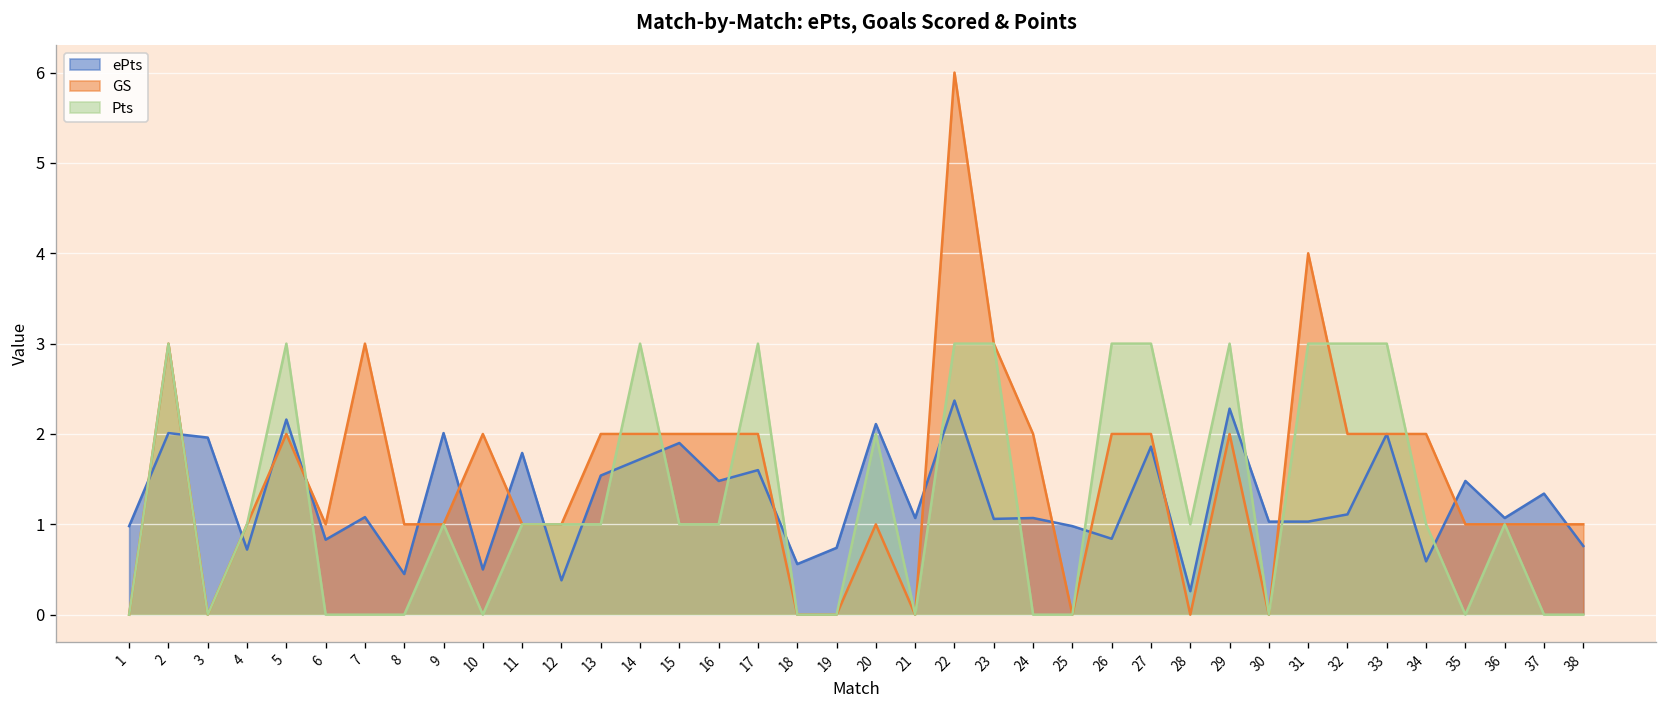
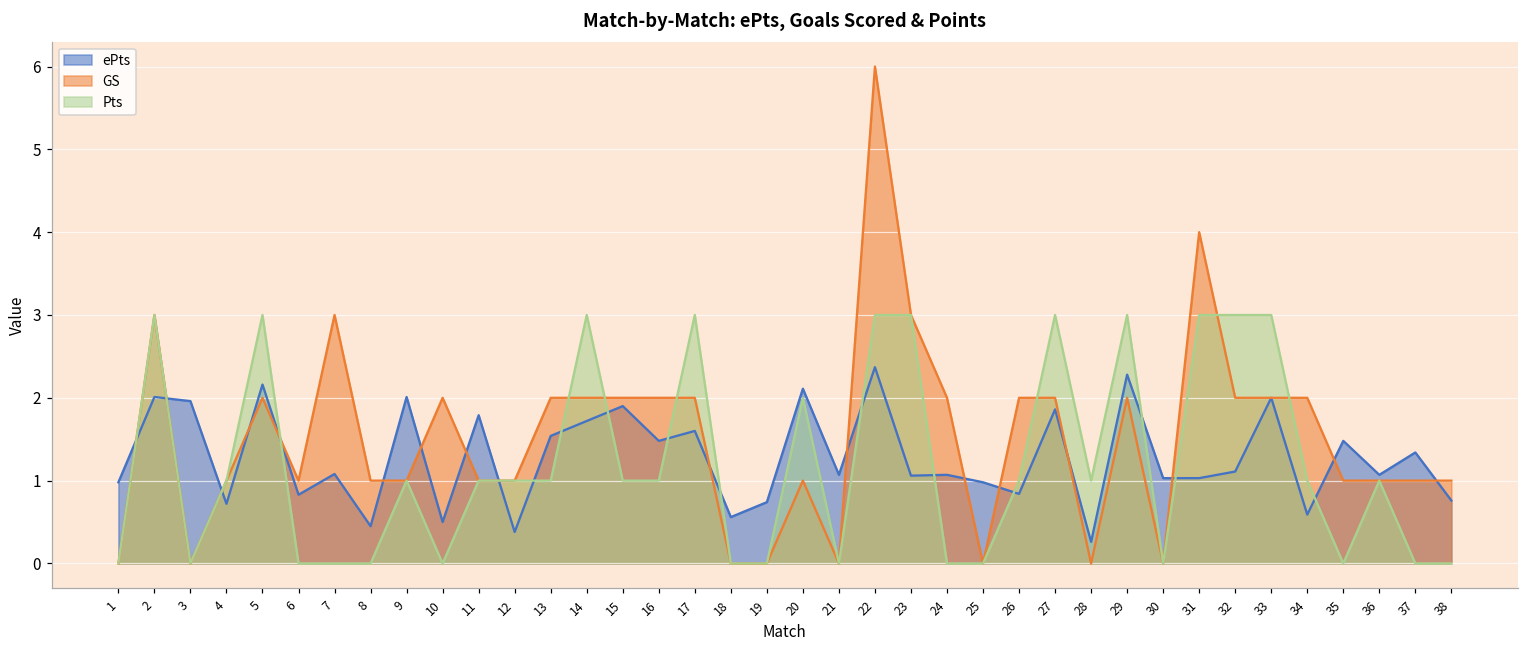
  {
    "ePts": {
      "1": 1,
      "2": 2,
      "3": 2.0,
      "4": 0.7,
      "5": 2.2,
      "6": 0.8,
      "7": 1.1,
      "8": 0.5,
      "9": 2,
      "10": 0.5,
      "11": 1.8,
      "12": 0.4,
      "13": 1.5,
      "14": 1.7,
      "15": 1.9,
      "16": 1.5,
      "17": 1.6,
      "18": 0.6,
      "19": 0.7,
      "20": 2.1,
      "21": 1.1,
      "22": 2.4,
      "23": 1.1,
      "24": 1.1,
      "25": 1,
      "26": 0.8,
      "27": 1.9,
      "28": 0.3,
      "29": 2.3,
      "30": 1,
      "31": 1,
      "32": 1.1,
      "34": 0.6,
      "35": 1.5,
      "36": 1.1,
      "37": 1.3,
      "38": 0.8
    },
    "GS": {
      "5": 2,
      "6": 1,
      "7": 3,
      "8": 1,
      "10": 2,
      "13": 2,
      "14": 2,
      "15": 2,
      "16": 2,
      "17": 2,
      "20": 1,
      "22": 6,
      "24": 2,
      "26": 2,
      "27": 2,
      "28": 0,
      "29": 2,
      "31": 4,
      "32": 2,
      "34": 2,
      "35": 1,
      "37": 1,
      "38": 1
    },
    "Pts": {
      "5": 3,
      "6": 0,
      "7": 0,
      "8": 0,
      "10": 0,
      "13": 1,
      "14": 3,
      "15": 1,
      "16": 1,
      "17": 3,
      "20": 2,
      "22": 3,
      "24": 0,
-     "26": 3,
+     "26": 1,
      "27": 3,
      "28": 1,
      "29": 3,
      "31": 3,
      "32": 3,
      "33": 3,
      "34": 1,
      "35": 0,
      "37": 0,
      "38": 0
    }
  }
